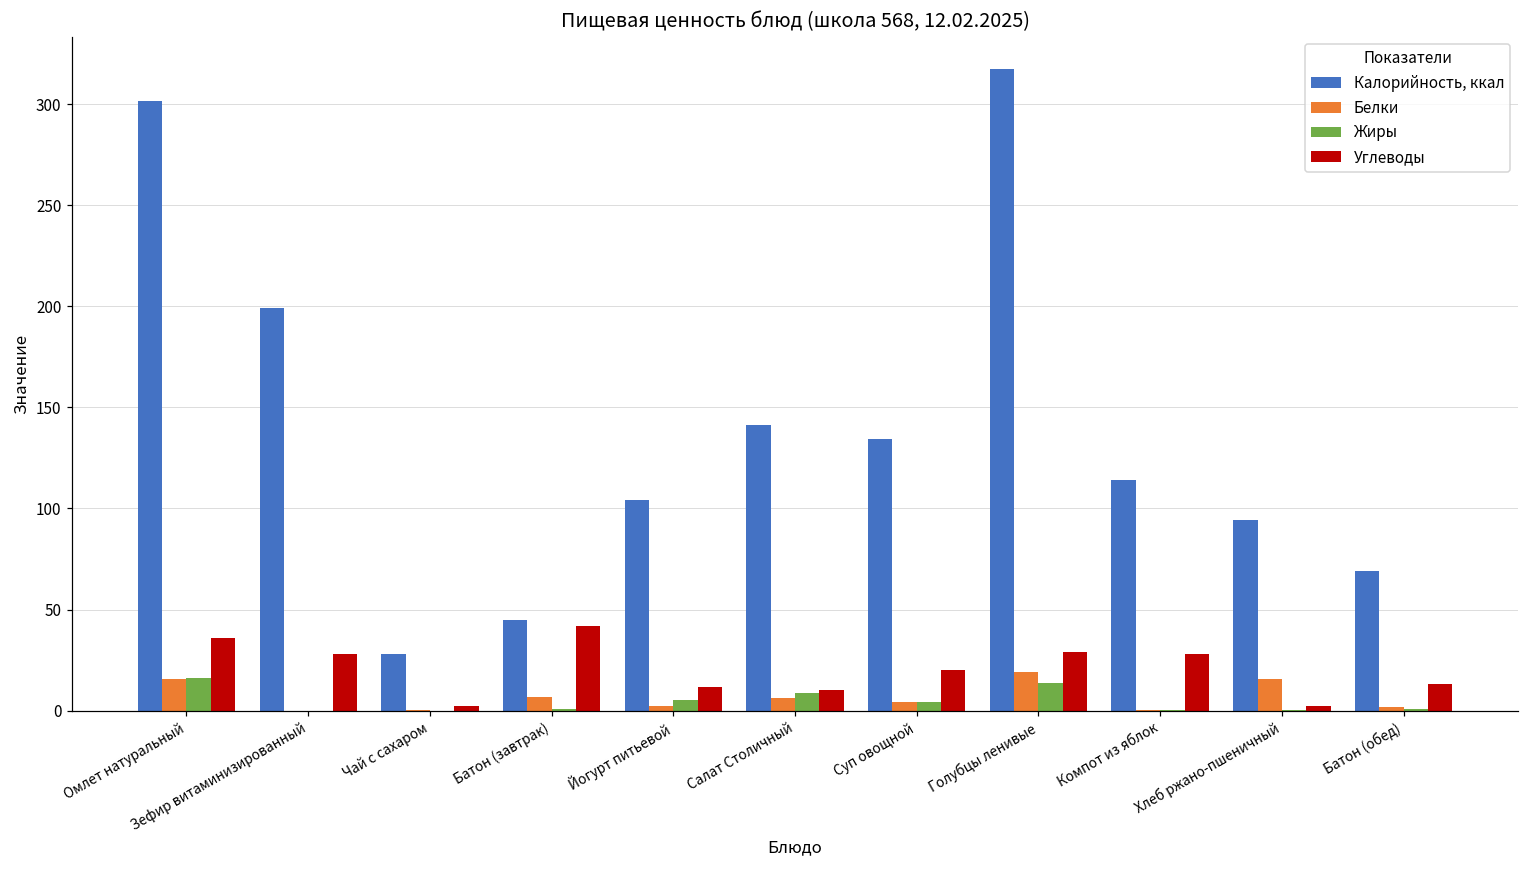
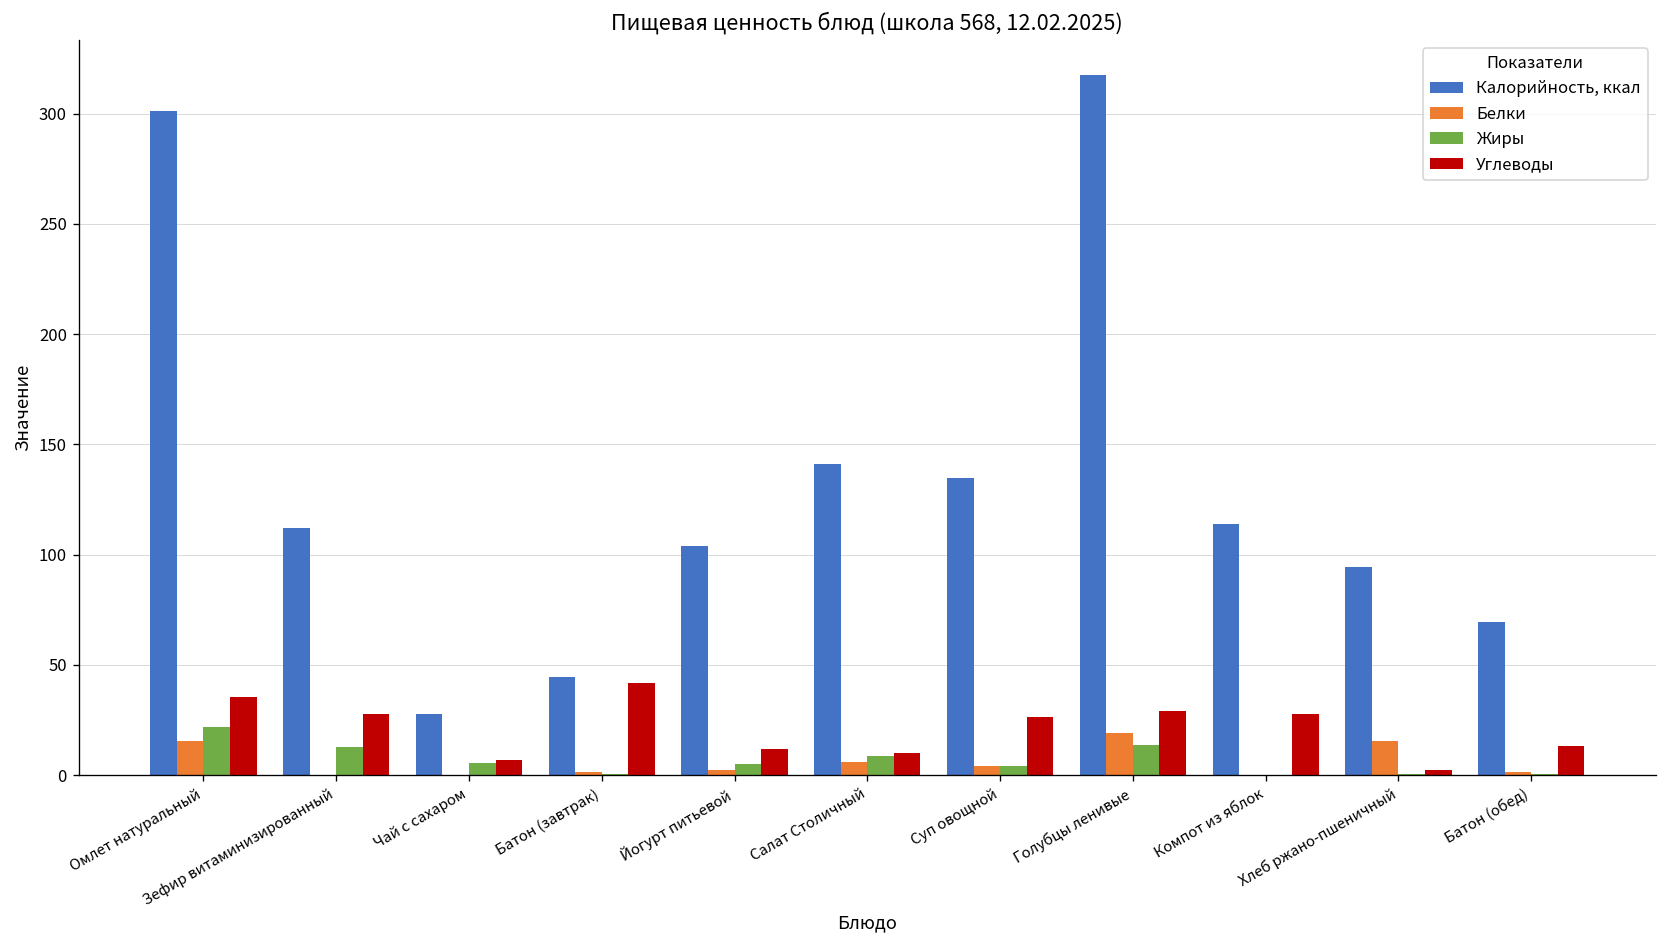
  {
    "Калорийность, ккал": {
      "Омлет натуральный": 301,
-     "Зефир витаминизированный": 199,
+     "Зефир витаминизированный": 112,
      "Чай с сахаром": 28,
      "Батон (завтрак)": 45,
      "Йогурт питьевой": 104,
      "Салат Столичный": 141,
      "Суп овощной": 135,
      "Голубцы ленивые": 318,
      "Компот из яблок": 114,
      "Хлеб ржано-пшеничный": 94,
      "Батон (обед)": 69
    },
    "Белки": {
      "Омлет натуральный": 15,
-     "Батон (завтрак)": 7,
+     "Батон (завтрак)": 2,
      "Йогурт питьевой": 3,
      "Салат Столичный": 6,
      "Суп овощной": 4,
      "Голубцы ленивые": 19,
      "Хлеб ржано-пшеничный": 15,
      "Батон (обед)": 2
    },
    "Жиры": {
-     "Омлет натуральный": 16,
-     "Зефир витаминизированный": 0,
-     "Чай с сахаром": 0,
+     "Омлет натуральный": 22,
+     "Зефир витаминизированный": 13,
+     "Чай с сахаром": 6,
      "Йогурт питьевой": 5,
      "Салат Столичный": 9,
      "Суп овощной": 4,
      "Голубцы ленивые": 14
    },
    "Углеводы": {
      "Омлет натуральный": 36,
      "Зефир витаминизированный": 28,
-     "Чай с сахаром": 2,
+     "Чай с сахаром": 7,
      "Батон (завтрак)": 42,
      "Йогурт питьевой": 12,
      "Салат Столичный": 10,
-     "Суп овощной": 20,
+     "Суп овощной": 26,
      "Голубцы ленивые": 29,
      "Компот из яблок": 28,
      "Хлеб ржано-пшеничный": 3,
      "Батон (обед)": 13
    }
  }
